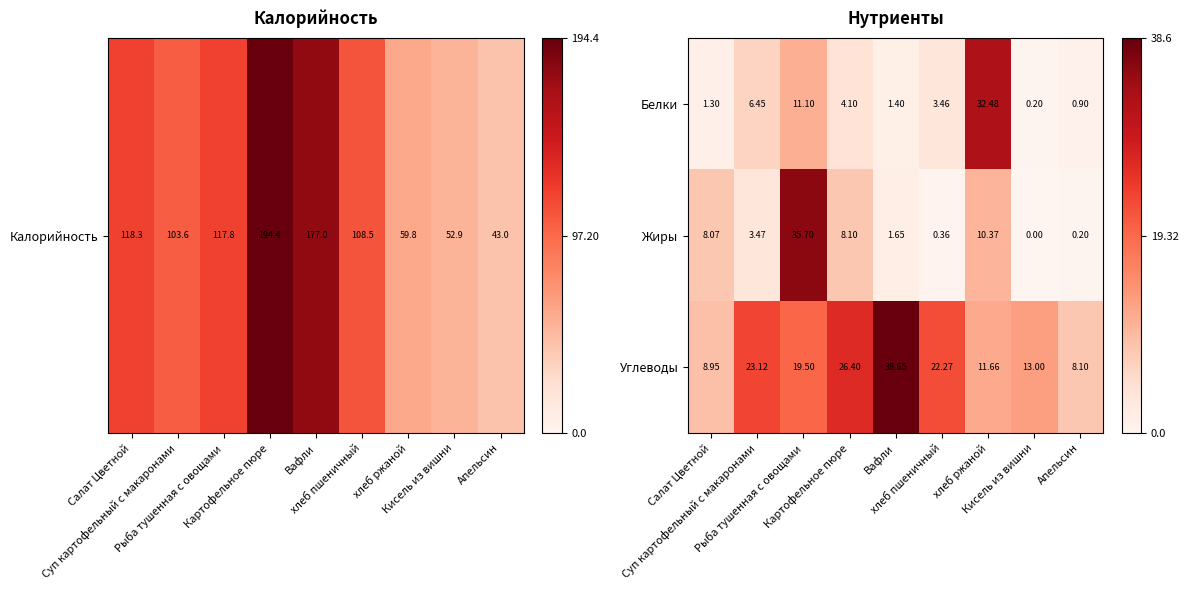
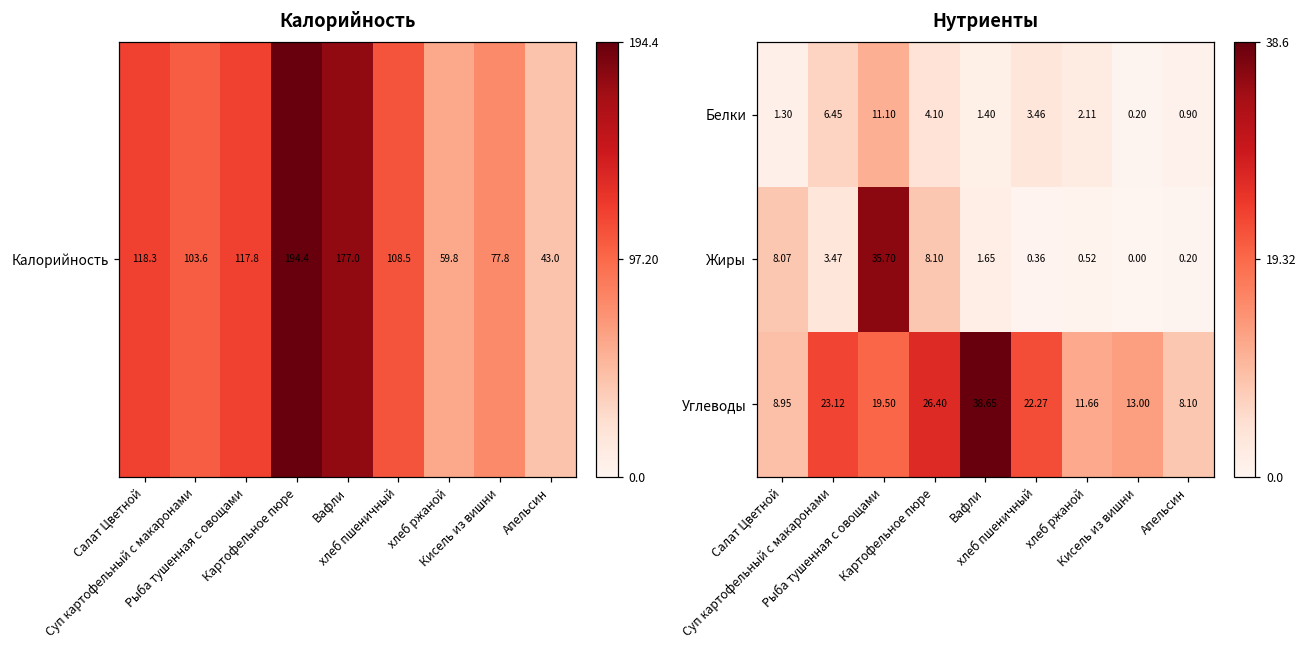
  {
    "Калорийность": {
      "Калорийность": {
        "Салат Цветной": 118.3,
        "Суп картофельный с макаронами": 103.6,
        "Рыба тушенная с овощами": 117.8,
        "Картофельное пюре": 194.4,
        "Вафли": 177.0,
        "хлеб пшеничный": 108.5,
        "хлеб ржаной": 59.8,
-       "Кисель из вишни": 52.9,
+       "Кисель из вишни": 77.8,
        "Апельсин": 43.0
      }
    },
    "Нутриенты": {
      "Белки": {
        "Салат Цветной": 1.30,
        "Суп картофельный с макаронами": 6.45,
        "Рыба тушенная с овощами": 11.10,
        "Картофельное пюре": 4.10,
        "Вафли": 1.40,
        "хлеб пшеничный": 3.46,
-       "хлеб ржаной": 32.48,
+       "хлеб ржаной": 2.11,
        "Кисель из вишни": 0.20,
        "Апельсин": 0.90
      },
      "Жиры": {
        "Салат Цветной": 8.07,
        "Суп картофельный с макаронами": 3.47,
        "Рыба тушенная с овощами": 35.70,
        "Картофельное пюре": 8.10,
        "Вафли": 1.65,
        "хлеб пшеничный": 0.36,
-       "хлеб ржаной": 10.37,
+       "хлеб ржаной": 0.52,
        "Кисель из вишни": 0.00,
        "Апельсин": 0.20
      },
      "Углеводы": {
        "Салат Цветной": 8.95,
        "Суп картофельный с макаронами": 23.12,
        "Рыба тушенная с овощами": 19.50,
        "Картофельное пюре": 26.40,
        "Вафли": 38.65,
        "хлеб пшеничный": 22.27,
        "хлеб ржаной": 11.66,
        "Кисель из вишни": 13.00,
        "Апельсин": 8.10
      }
    }
  }
